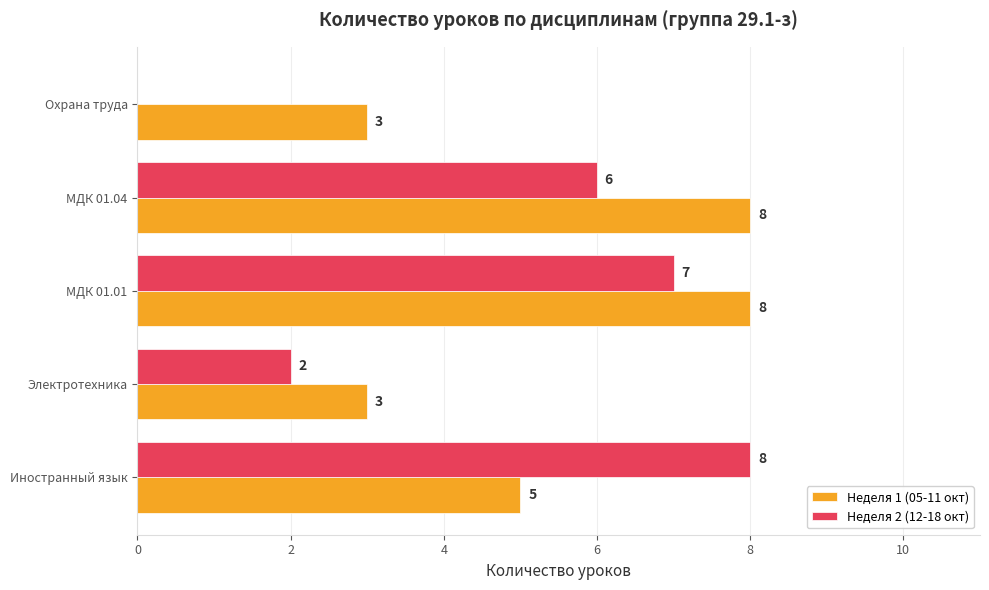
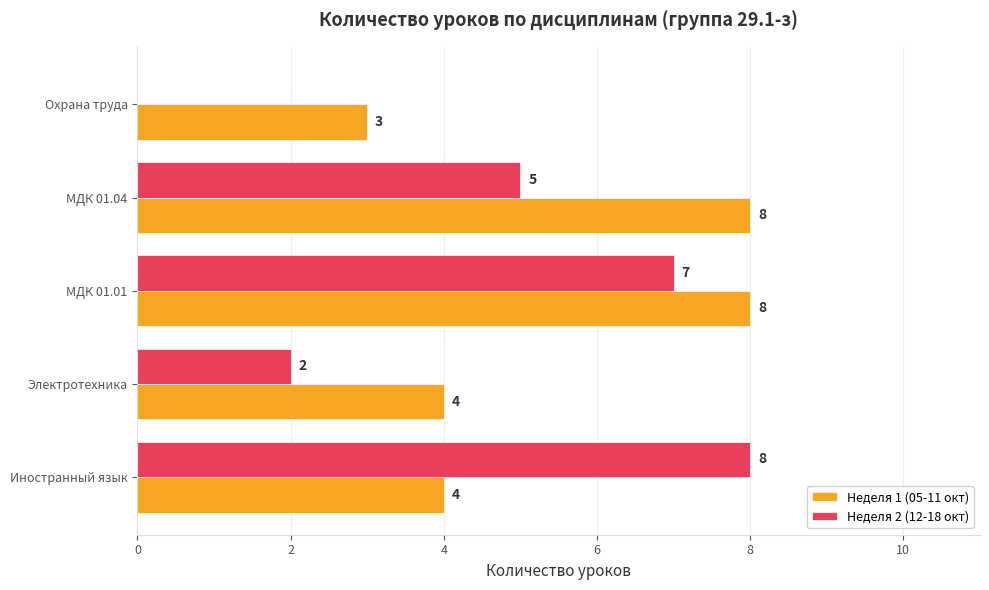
  {
    "Неделя 1 (05-11 окт)": {
      "Охрана труда": 3,
      "МДК 01.04": 8,
      "МДК 01.01": 8,
-     "Электротехника": 3,
-     "Иностранный язык": 5
+     "Электротехника": 4,
+     "Иностранный язык": 4
    },
    "Неделя 2 (12-18 окт)": {
-     "МДК 01.04": 6,
+     "МДК 01.04": 5,
      "МДК 01.01": 7,
      "Электротехника": 2,
      "Иностранный язык": 8
    }
  }
